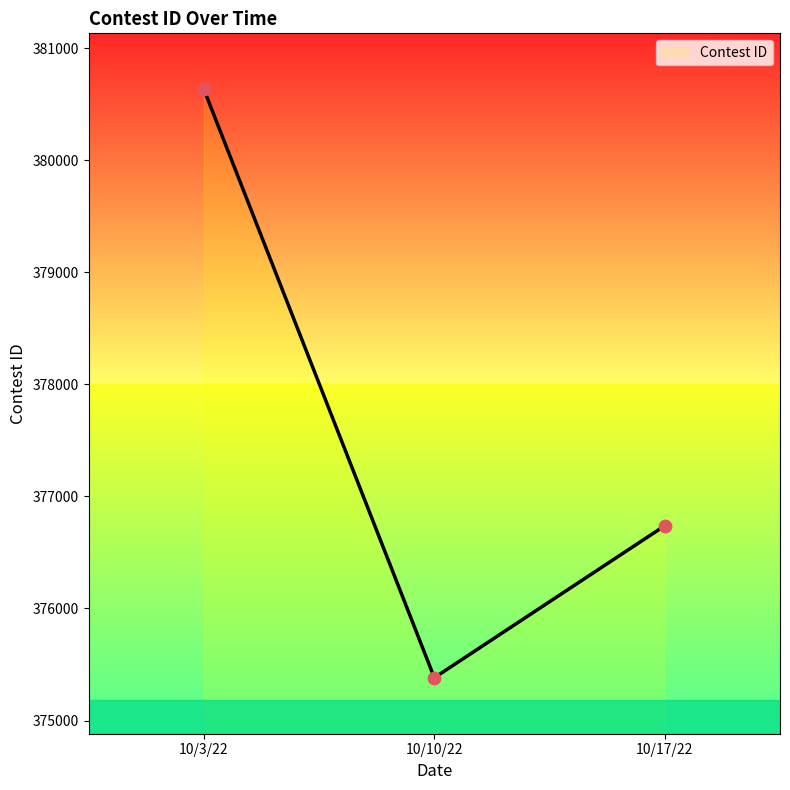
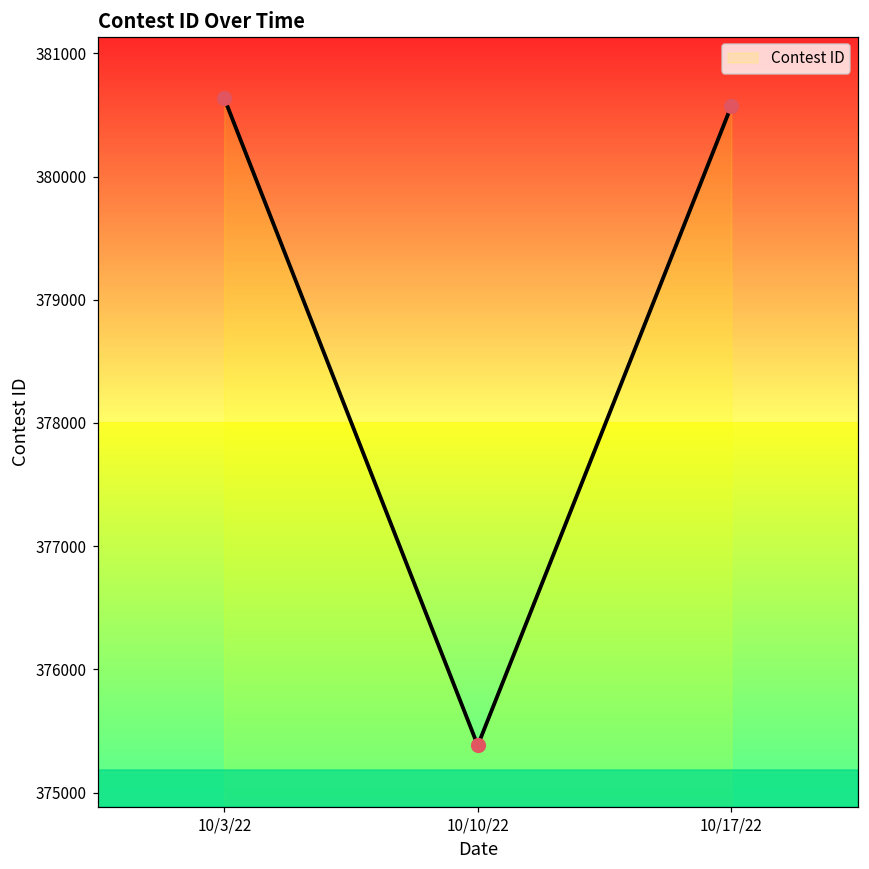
  {
    "10/3/22": 380640,
    "10/10/22": 375380,
-   "10/17/22": 376740
+   "10/17/22": 380570
  }
